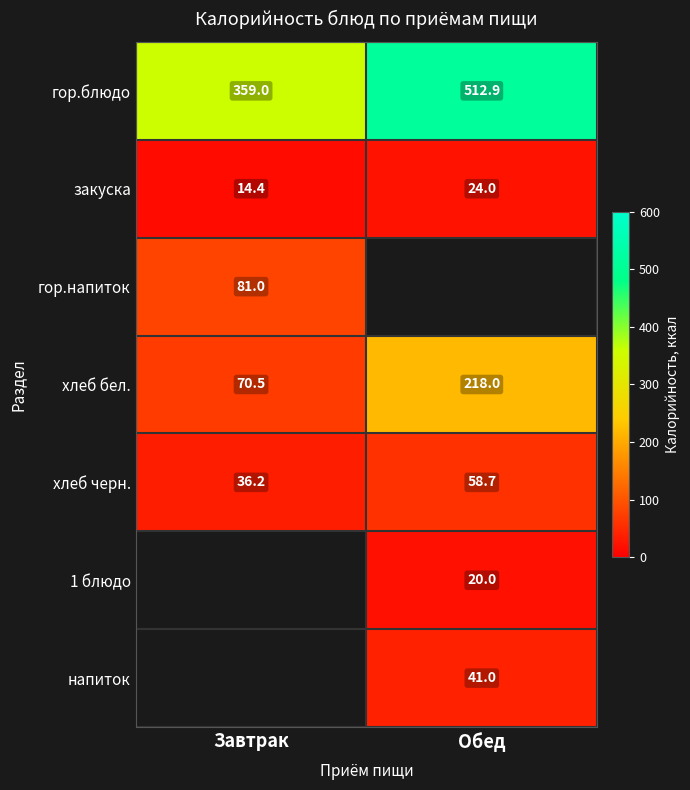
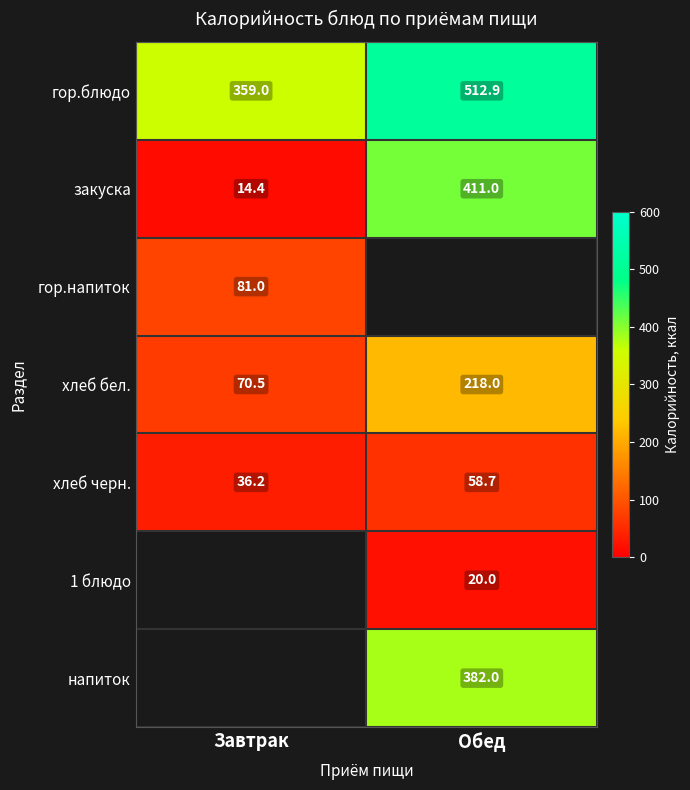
  {
    "закуска": {
-     "Обед": 24.0
+     "Обед": 411.0
    },
    "напиток": {
-     "Обед": 41.0
+     "Обед": 382.0
    }
  }
